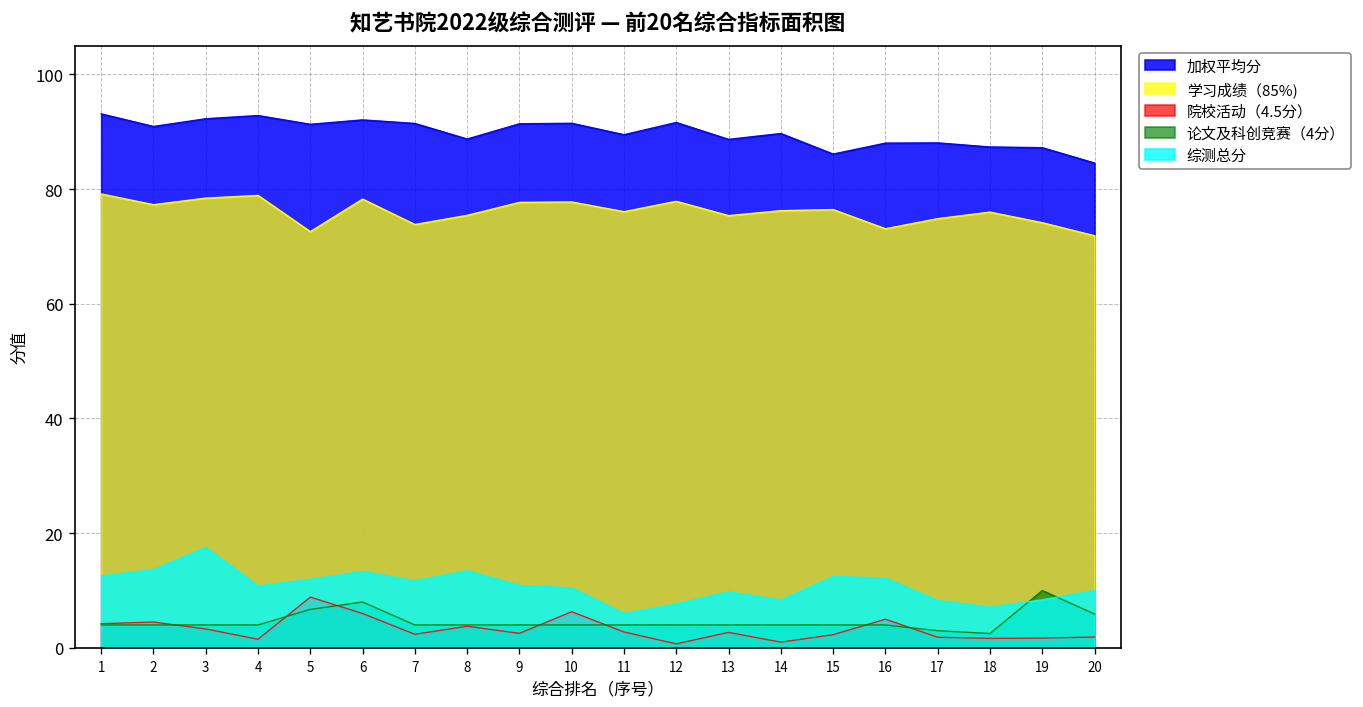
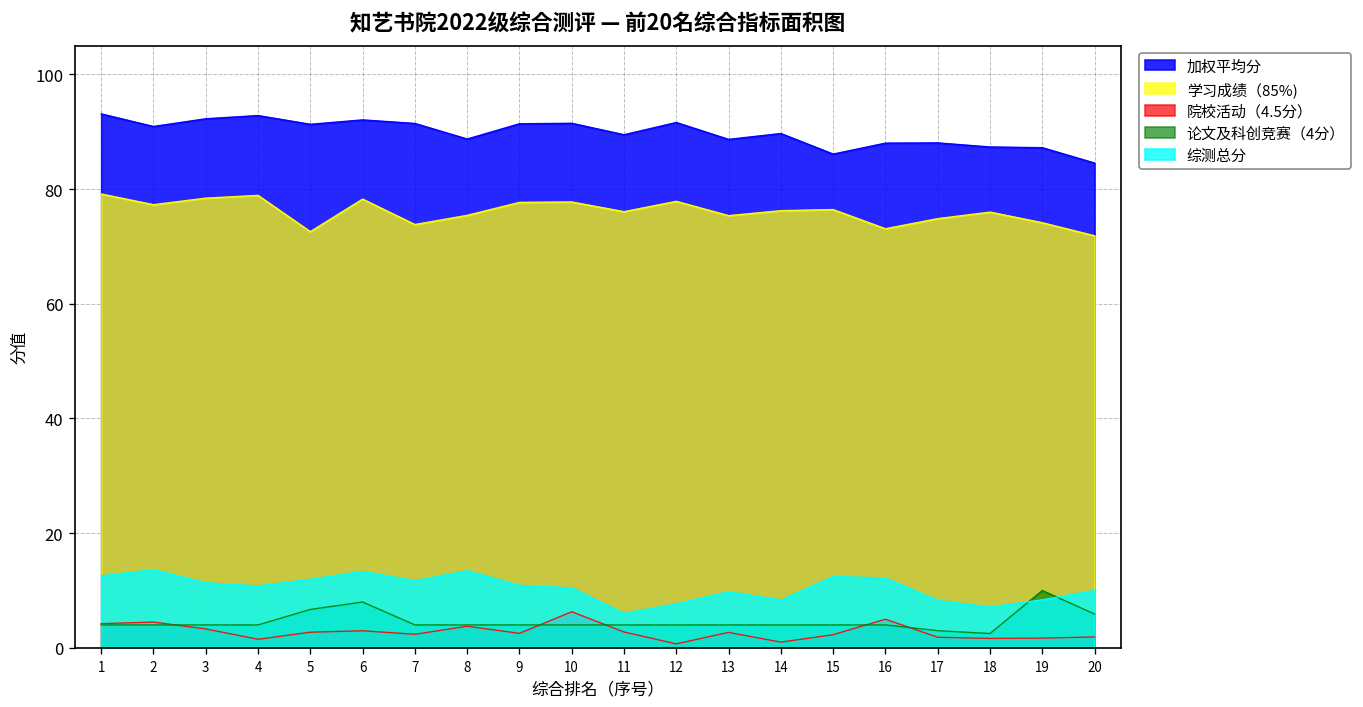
  {
    "加权平均分": {
      "1": 93,
      "2": 91,
      "3": 92,
      "4": 93,
      "5": 91,
      "6": 92,
      "7": 91,
      "8": 89,
      "9": 91,
      "10": 91,
      "11": 89,
      "12": 92,
      "13": 89,
      "14": 90,
      "15": 86,
      "16": 88,
      "17": 88,
      "18": 87,
      "19": 87,
      "20": 85
    },
    "学习成绩（85%)": {
      "1": 79,
      "2": 77,
      "3": 78,
      "4": 79,
      "5": 73,
      "6": 78,
      "7": 74,
      "8": 75,
      "9": 78,
      "10": 78,
      "11": 76,
      "12": 78,
      "13": 75,
      "14": 76,
      "15": 76,
      "16": 73,
      "17": 75,
      "18": 76,
      "19": 74,
      "20": 72
    },
    "院校活动（4.5分）": {
      "3": 3,
      "4": 2,
-     "5": 9,
-     "6": 6,
+     "5": 3,
+     "6": 3,
      "7": 2,
      "9": 3,
      "10": 6,
      "11": 3,
      "12": 1,
      "13": 3,
      "14": 1,
      "15": 2,
      "16": 5,
      "17": 2,
      "18": 2,
      "19": 2,
      "20": 2
    },
    "论文及科创竞赛（4分）": {
      "3": 4,
      "4": 4,
      "5": 7,
      "6": 8,
      "7": 4,
      "9": 4,
      "10": 4,
      "11": 4,
      "12": 4,
      "13": 4,
      "14": 4,
      "15": 4,
      "16": 4,
      "17": 3,
      "18": 3,
      "19": 10,
      "20": 6
    },
    "综测总分": {
      "1": 13,
      "2": 14,
-     "3": 18,
+     "3": 11,
      "4": 11,
      "5": 12,
      "6": 13,
      "7": 12,
      "8": 13,
      "9": 11,
      "10": 10,
      "11": 6,
      "12": 8,
      "13": 10,
      "14": 8,
      "15": 12,
      "16": 12,
      "17": 8,
      "18": 7,
      "19": 8,
      "20": 10
    }
  }
